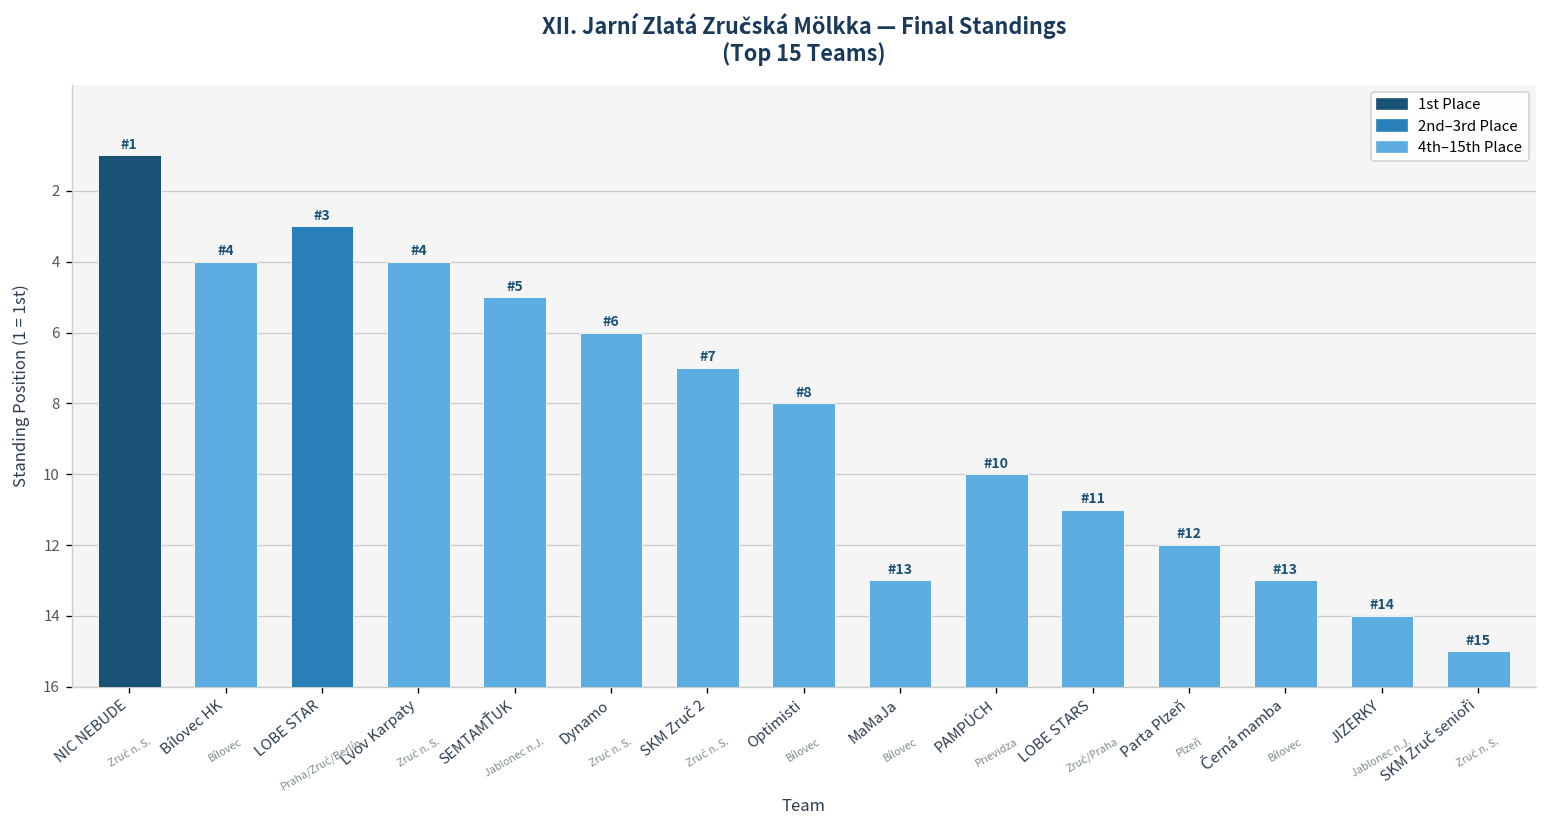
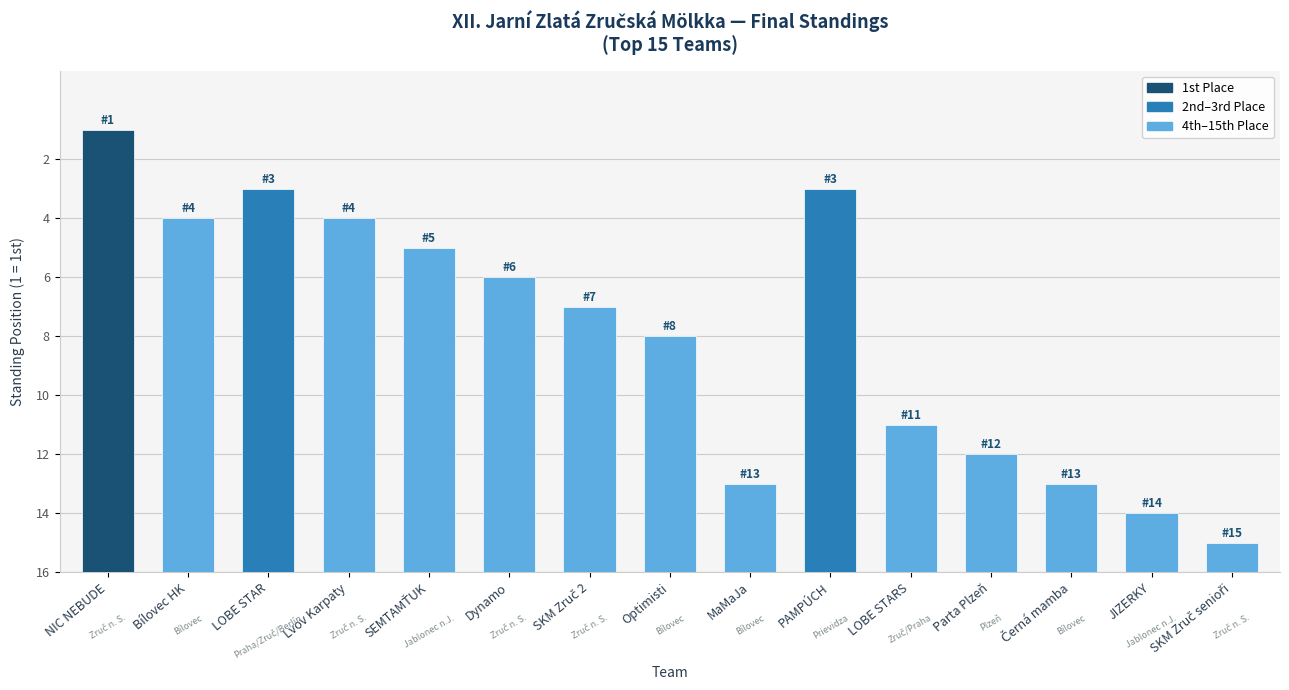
  {
    "Optimisti": 8,
-   "PAMPÚCH": 10
+   "PAMPÚCH": 3
  }
